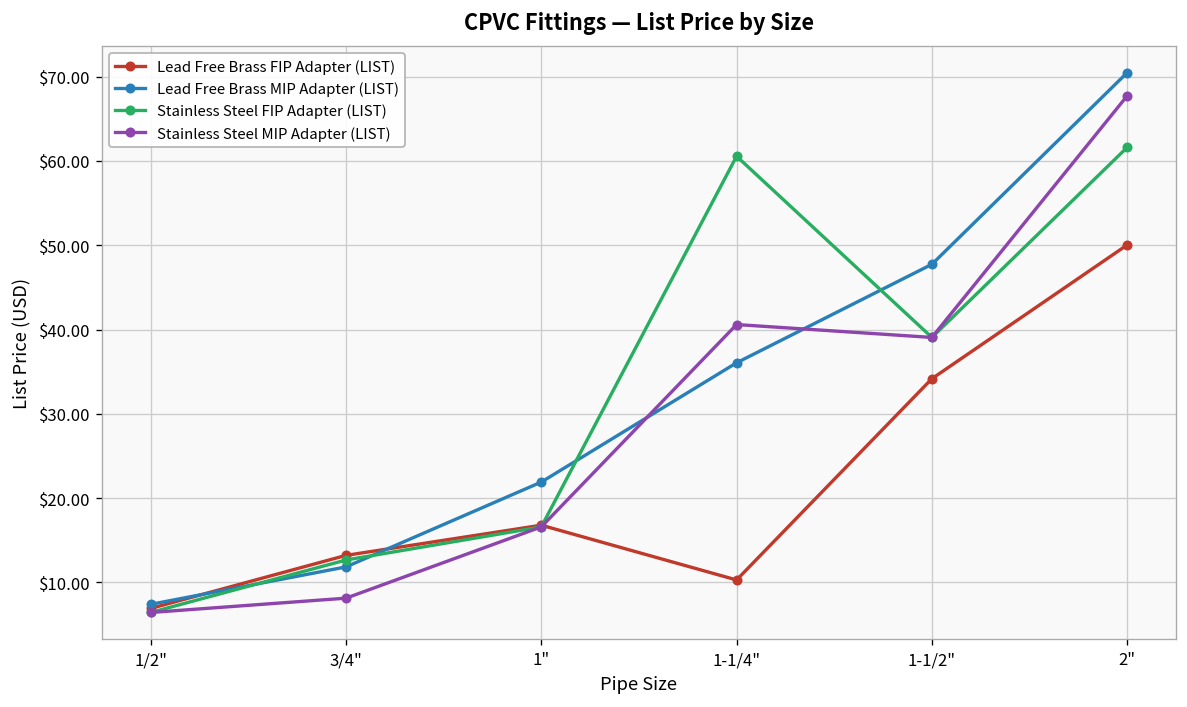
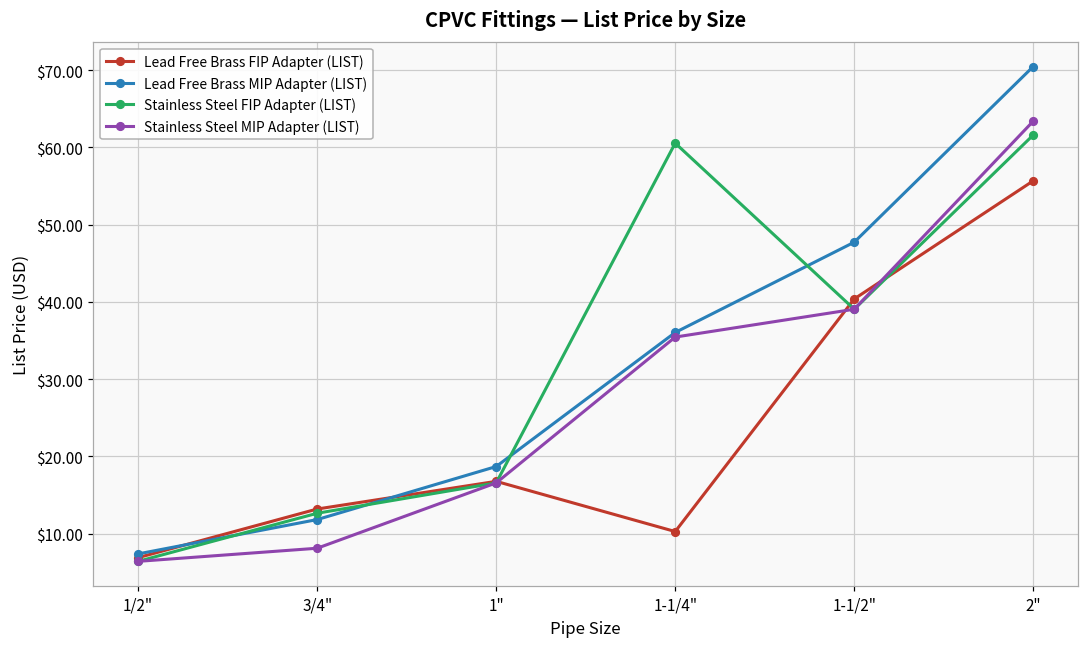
  {
    "Lead Free Brass FIP Adapter (LIST)": {
      "1/2\"": "$7",
      "3/4\"": "$13",
      "1-1/4\"": "$10",
-     "1-1/2\"": "$34",
-     "2\"": "$50"
+     "1-1/2\"": "$40",
+     "2\"": "$56"
    },
    "Lead Free Brass MIP Adapter (LIST)": {
      "1/2\"": "$7",
      "3/4\"": "$12",
-     "1\"": "$22",
+     "1\"": "$19",
      "1-1/4\"": "$36",
      "1-1/2\"": "$48",
      "2\"": "$70"
    },
    "Stainless Steel FIP Adapter (LIST)": {
      "3/4\"": "$13",
      "1-1/4\"": "$61",
      "2\"": "$62"
    },
    "Stainless Steel MIP Adapter (LIST)": {
      "3/4\"": "$8",
-     "1-1/4\"": "$41",
-     "2\"": "$68"
+     "1-1/4\"": "$35",
+     "2\"": "$63"
    }
  }
